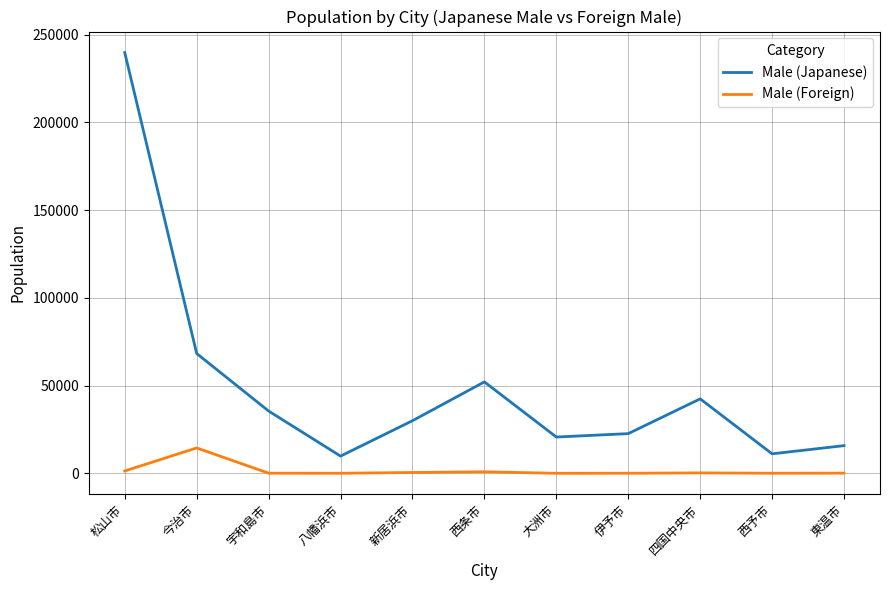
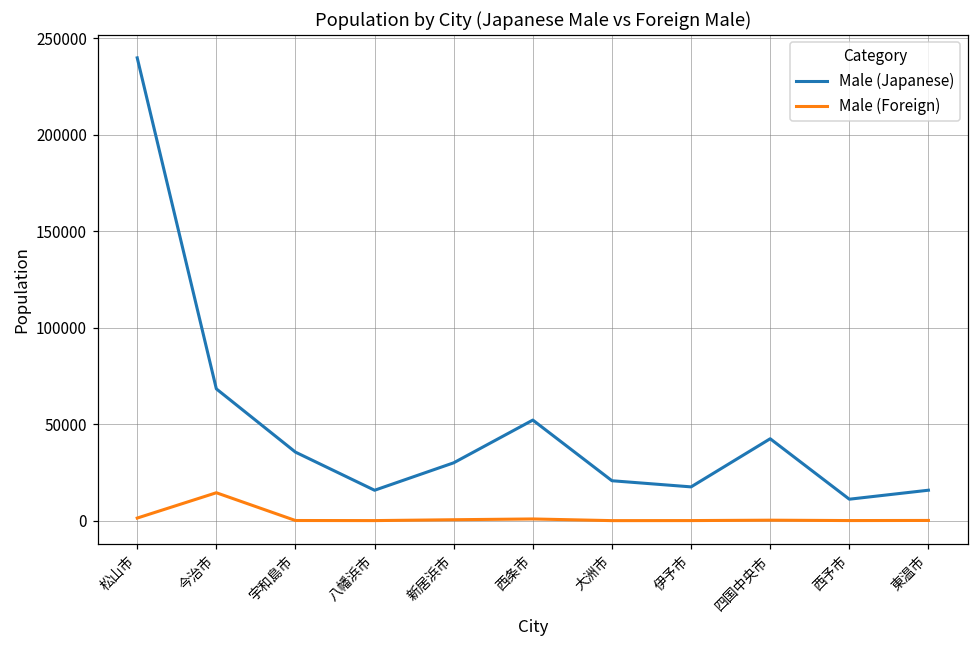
  {
    "Male (Japanese)": {
      "松山市": 240000,
      "今治市": 68000,
      "宇和島市": 36000,
-     "八幡浜市": 10000,
+     "八幡浜市": 16000,
      "新居浜市": 30000,
      "西条市": 52000,
      "大洲市": 21000,
-     "伊予市": 23000,
+     "伊予市": 18000,
      "四国中央市": 42000,
      "西予市": 11000,
      "東温市": 16000
    },
    "Male (Foreign)": {
      "松山市": 1000,
      "今治市": 14000,
      "宇和島市": 0,
      "八幡浜市": 0,
      "新居浜市": 0,
      "西条市": 1000,
      "大洲市": 0,
      "伊予市": 0,
      "四国中央市": 0,
      "西予市": 0,
      "東温市": 0
    }
  }
